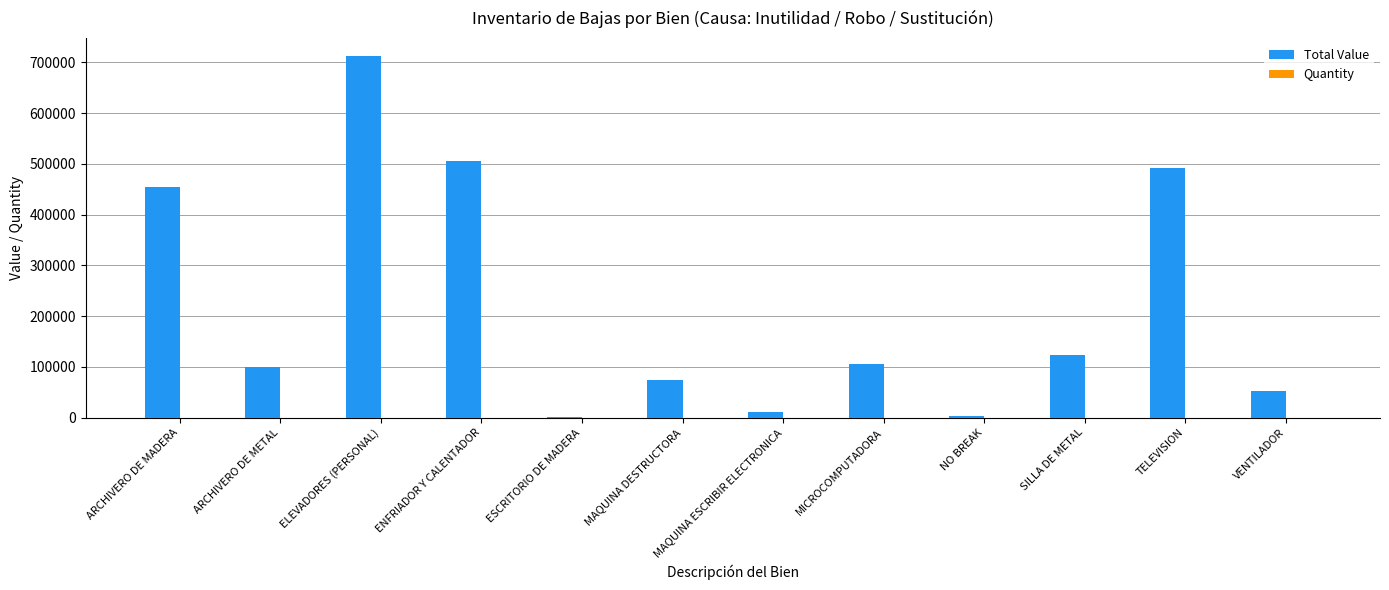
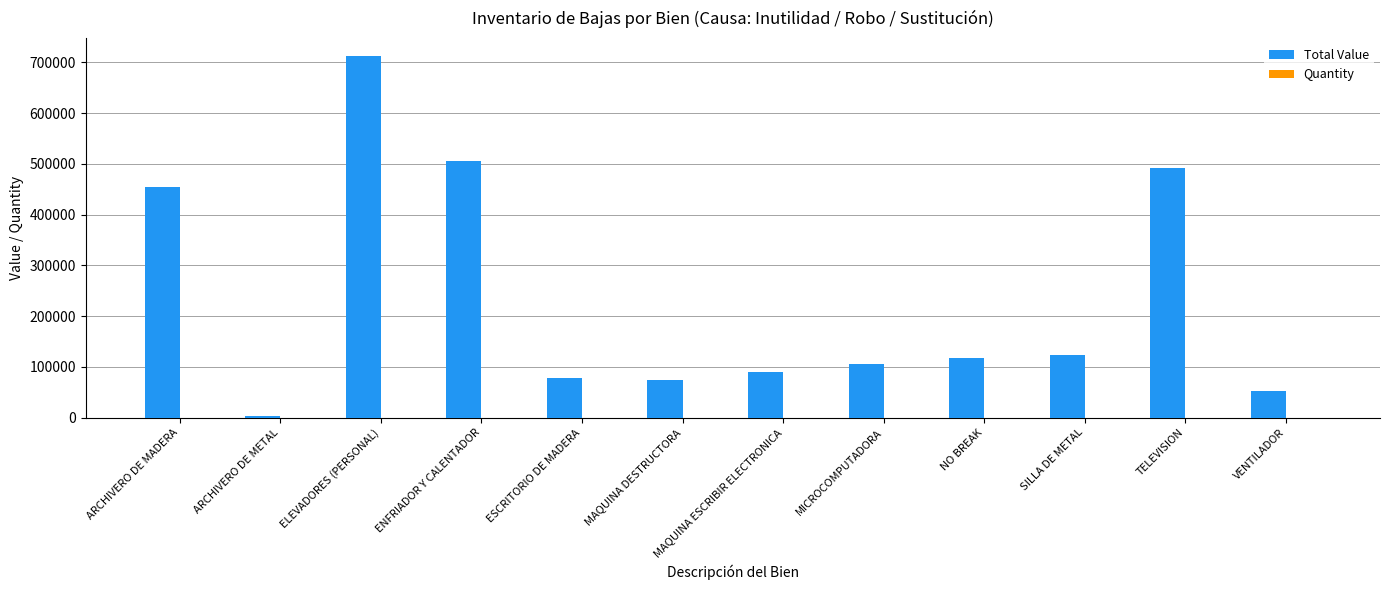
  {
    "Total Value": {
      "ARCHIVERO DE MADERA": 450000,
-     "ARCHIVERO DE METAL": 100000,
+     "ARCHIVERO DE METAL": 0,
      "ELEVADORES (PERSONAL)": 710000,
      "ENFRIADOR Y CALENTADOR": 510000,
-     "ESCRITORIO DE MADERA": 0,
+     "ESCRITORIO DE MADERA": 80000,
      "MAQUINA DESTRUCTORA": 80000,
-     "MAQUINA ESCRIBIR ELECTRONICA": 10000,
+     "MAQUINA ESCRIBIR ELECTRONICA": 90000,
      "MICROCOMPUTADORA": 110000,
-     "NO BREAK": 0,
+     "NO BREAK": 120000,
      "SILLA DE METAL": 120000,
      "TELEVISION": 490000,
      "VENTILADOR": 50000
    }
  }
